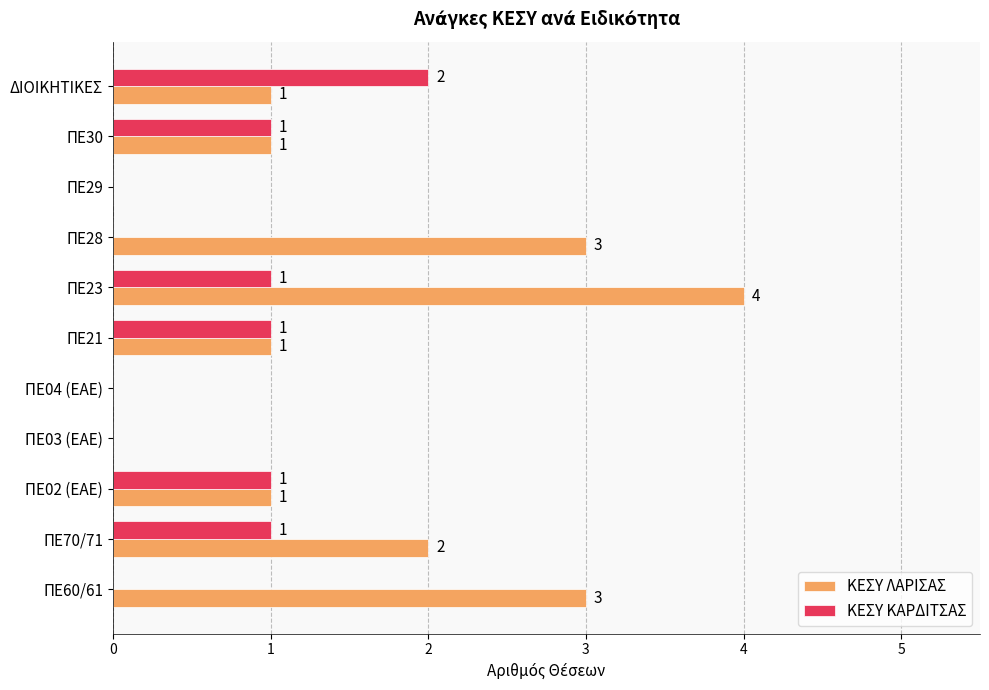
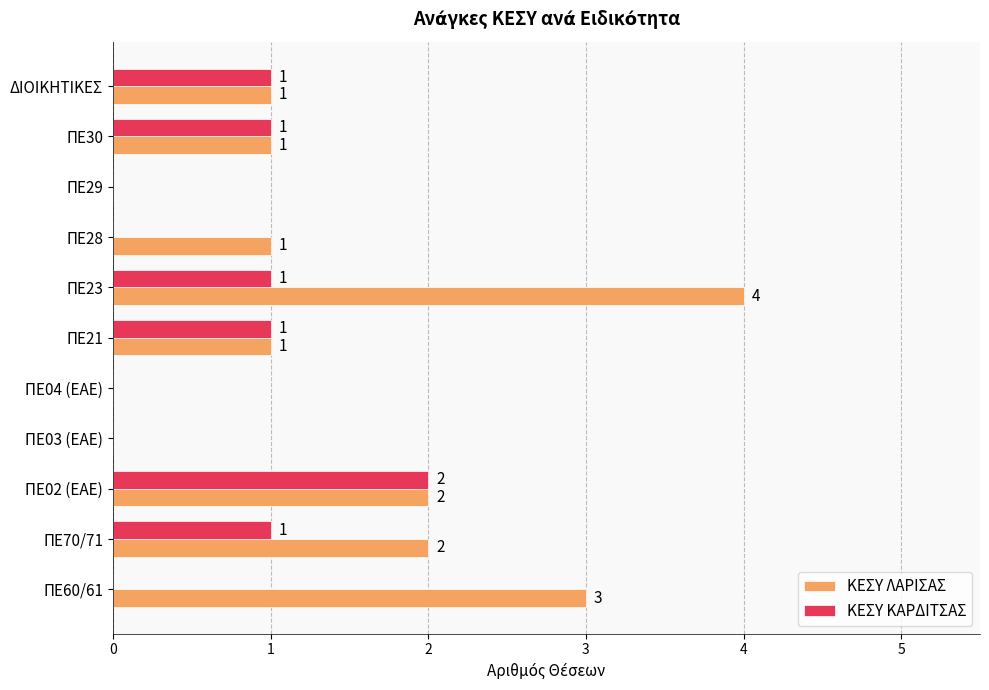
  {
    "ΚΕΣΥ ΛΑΡΙΣΑΣ": {
      "ΔΙΟΙΚΗΤΙΚΕΣ": 1,
      "ΠΕ30": 1,
-     "ΠΕ28": 3,
+     "ΠΕ28": 1,
      "ΠΕ23": 4,
      "ΠΕ21": 1,
-     "ΠΕ02 (ΕΑΕ)": 1,
+     "ΠΕ02 (ΕΑΕ)": 2,
      "ΠΕ70/71": 2,
      "ΠΕ60/61": 3
    },
    "ΚΕΣΥ ΚΑΡΔΙΤΣΑΣ": {
-     "ΔΙΟΙΚΗΤΙΚΕΣ": 2,
+     "ΔΙΟΙΚΗΤΙΚΕΣ": 1,
      "ΠΕ30": 1,
      "ΠΕ23": 1,
      "ΠΕ21": 1,
-     "ΠΕ02 (ΕΑΕ)": 1,
+     "ΠΕ02 (ΕΑΕ)": 2,
      "ΠΕ70/71": 1
    }
  }
